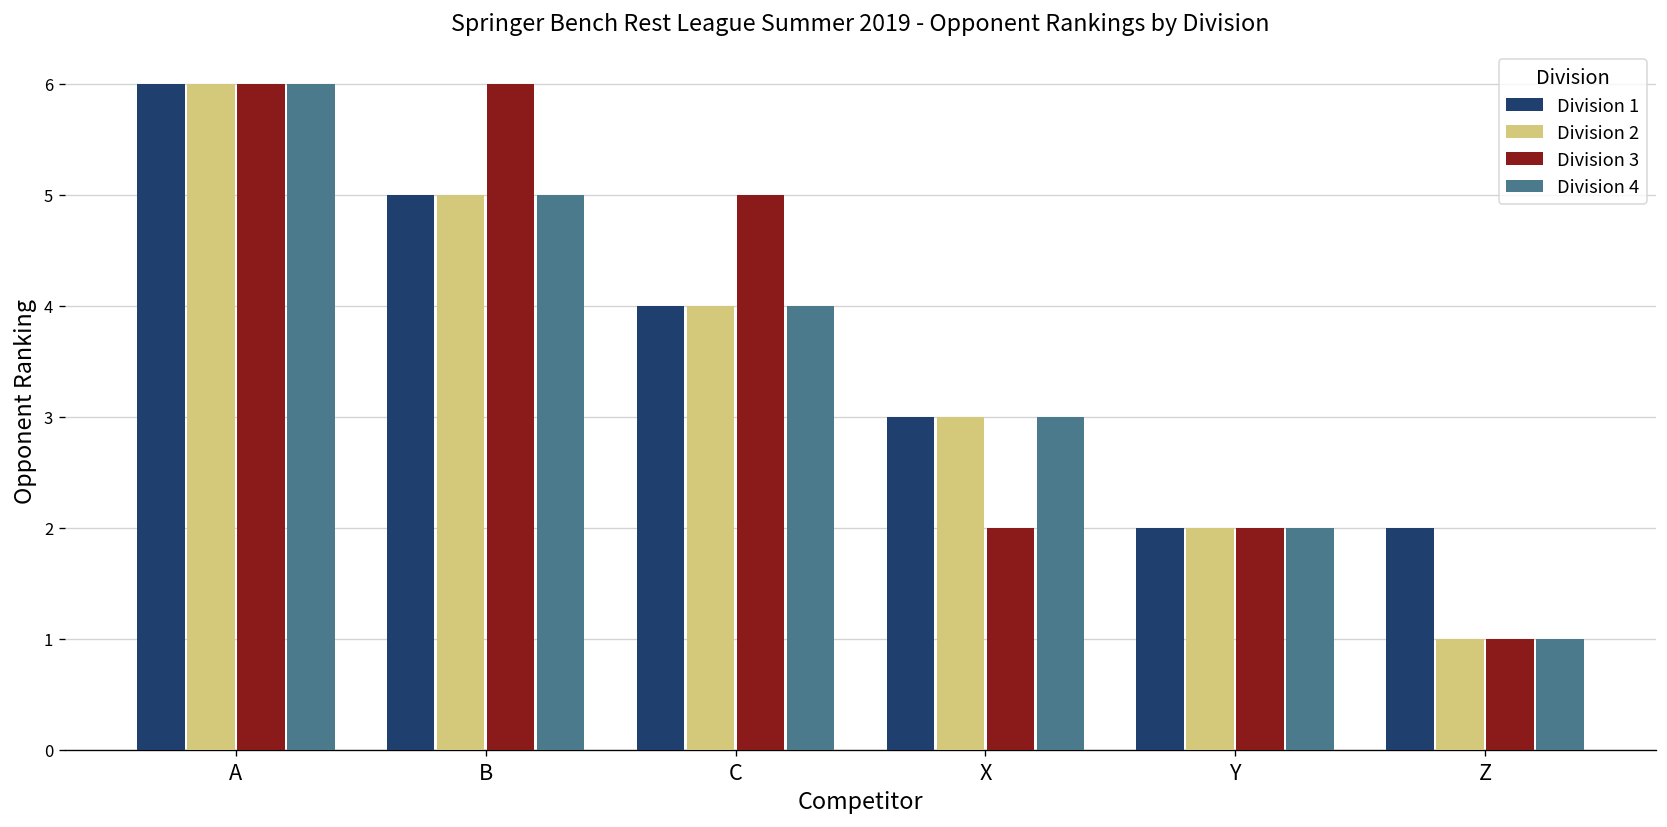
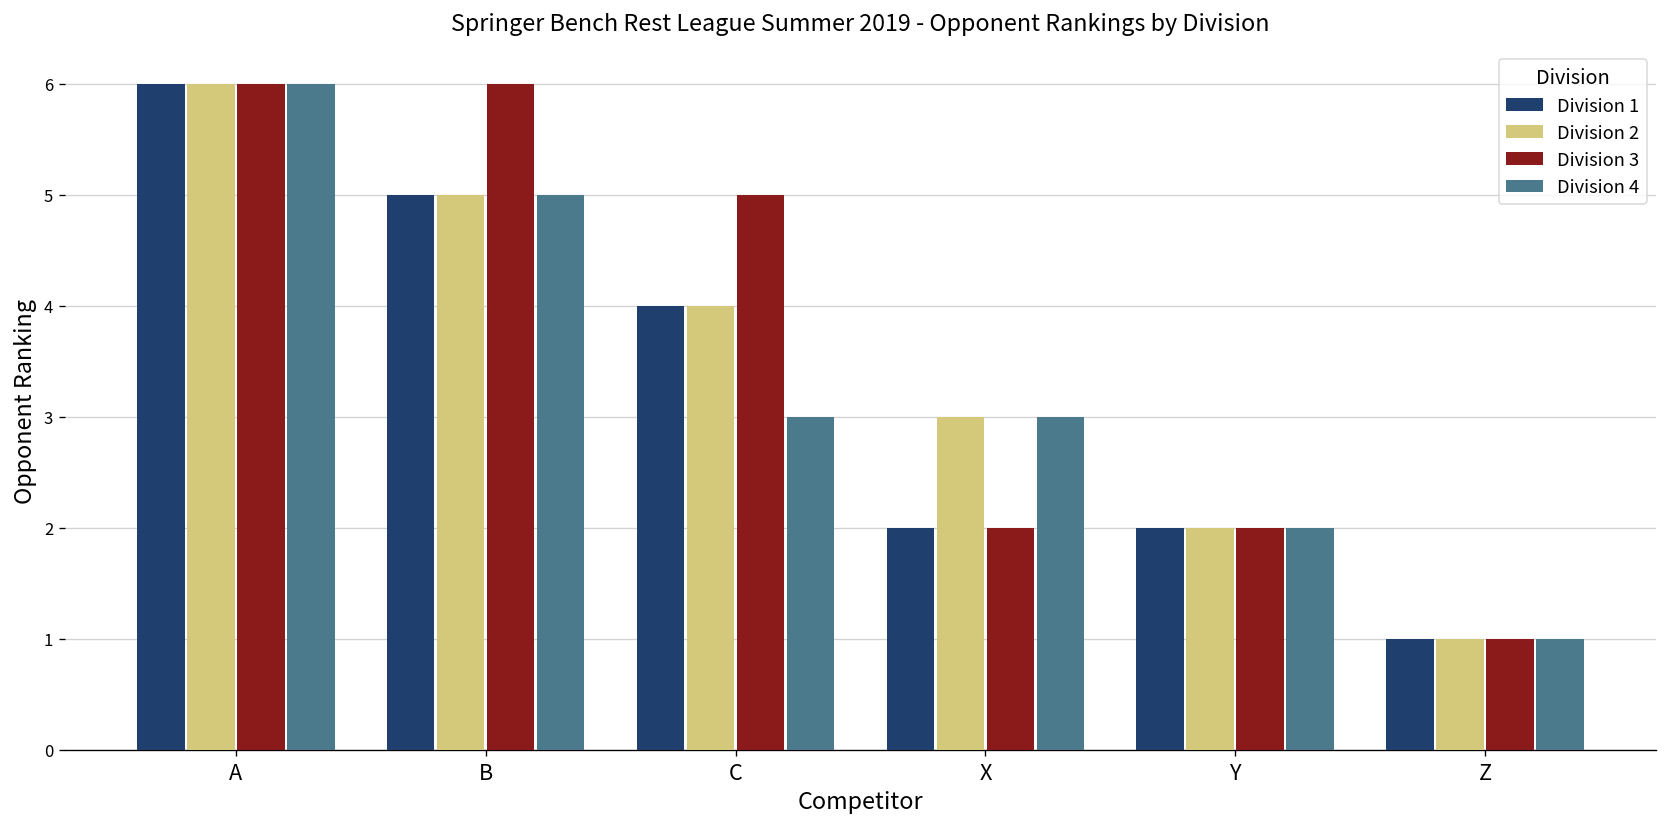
  {
    "Division 1": {
      "A": 6,
      "B": 5,
      "C": 4,
-     "X": 3,
+     "X": 2,
      "Y": 2,
-     "Z": 2
+     "Z": 1
    },
    "Division 2": {
      "A": 6,
      "B": 5,
      "C": 4,
      "X": 3,
      "Y": 2,
      "Z": 1
    },
    "Division 3": {
      "A": 6,
      "B": 6,
      "C": 5,
      "X": 2,
      "Y": 2,
      "Z": 1
    },
    "Division 4": {
      "A": 6,
      "B": 5,
-     "C": 4,
+     "C": 3,
      "X": 3,
      "Y": 2,
      "Z": 1
    }
  }
